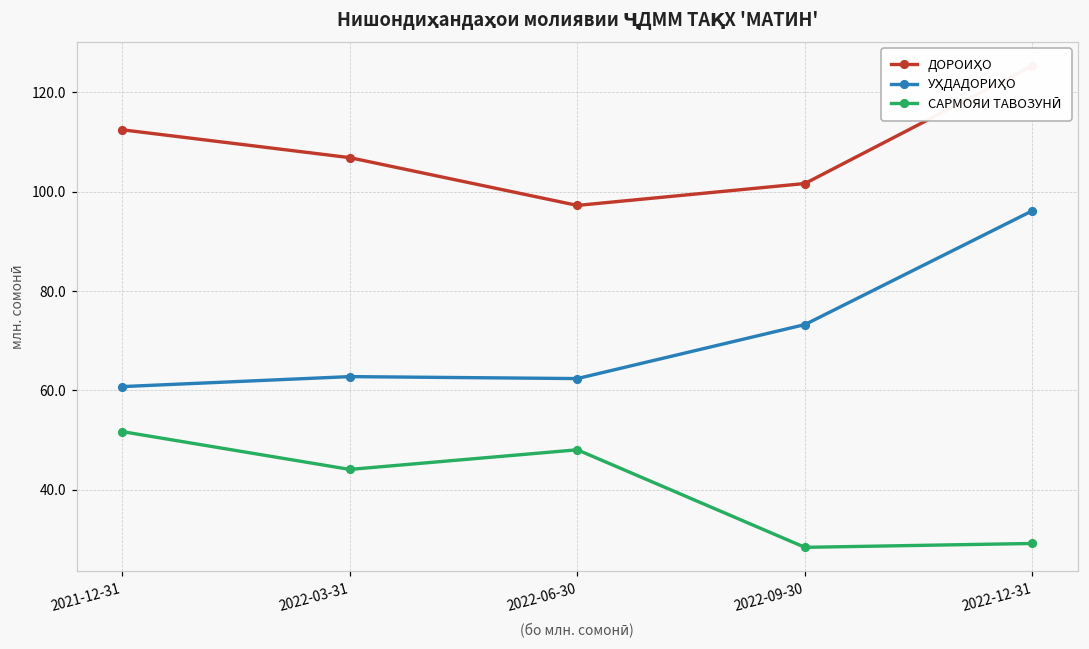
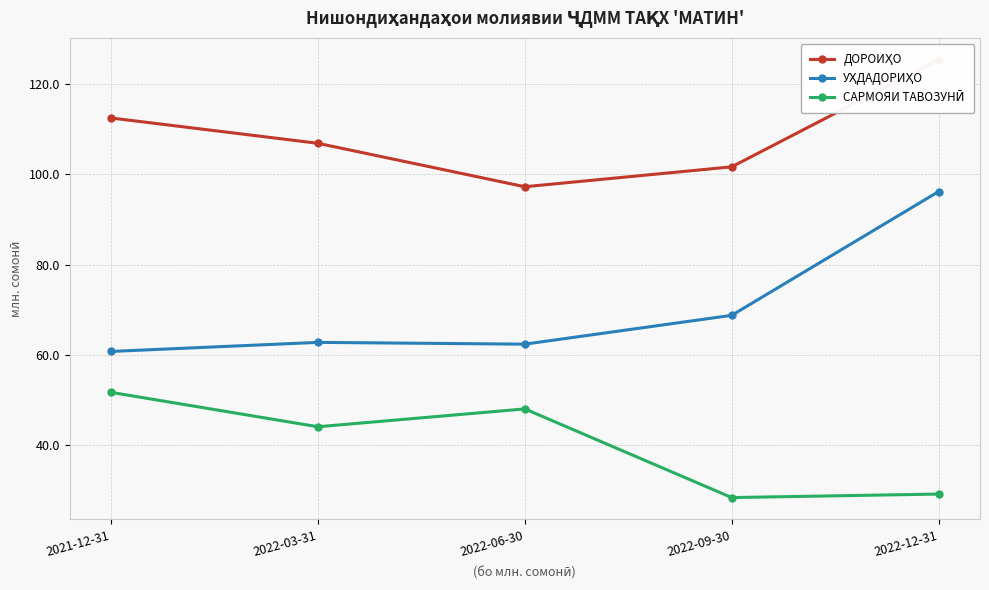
  {
    "ДОРОИҲО": {
      "2021-12-31": 112,
      "2022-03-31": 107,
      "2022-06-30": 97,
      "2022-09-30": 102
    },
    "УҲДАДОРИҲО": {
      "2021-12-31": 61,
      "2022-03-31": 63,
      "2022-06-30": 62,
-     "2022-09-30": 73,
+     "2022-09-30": 69,
      "2022-12-31": 96
    },
    "САРМОЯИ ТАВОЗУНӢ": {
      "2021-12-31": 52,
      "2022-03-31": 44,
      "2022-06-30": 48,
      "2022-09-30": 28,
      "2022-12-31": 29
    }
  }
